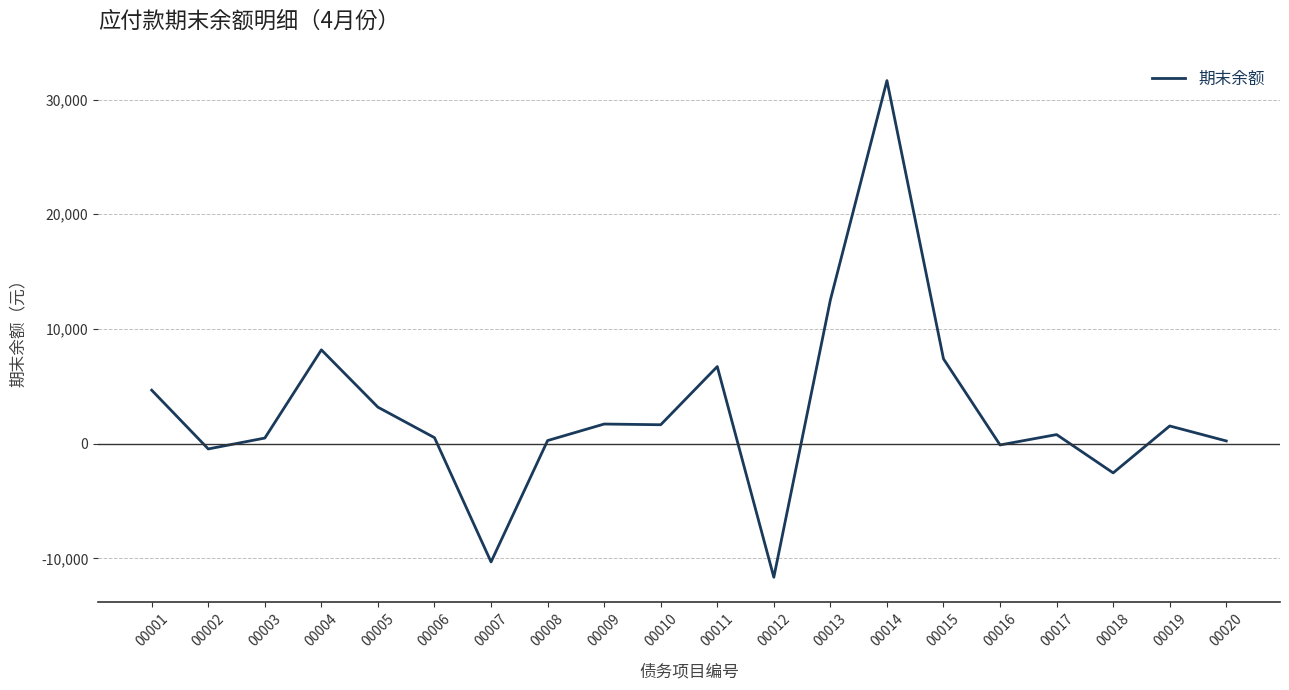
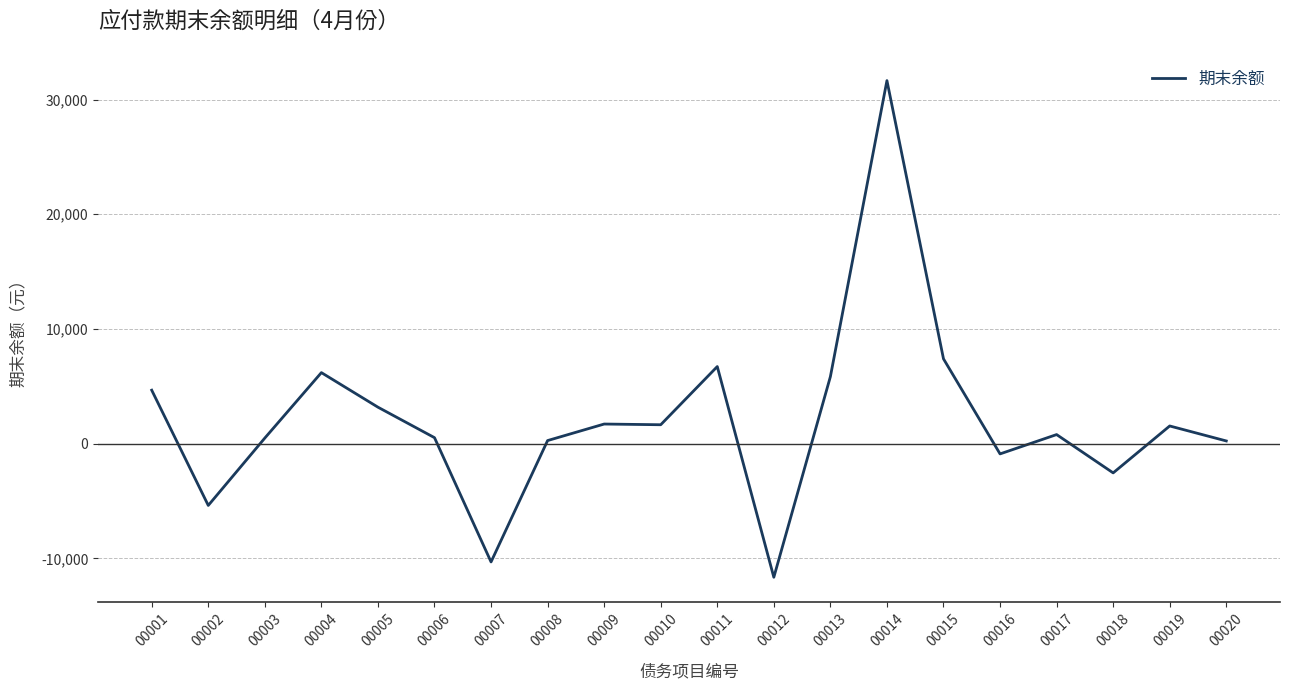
  {
    "00001": "4,700",
-   "00002": "-500",
+   "00002": "-5,400",
    "00003": "500",
-   "00004": "8,200",
+   "00004": "6,200",
    "00005": "3,200",
    "00006": "500",
    "00007": "-10,300",
    "00008": "300",
    "00009": "1,700",
    "00010": "1,700",
    "00011": "6,700",
    "00012": "-11,600",
-   "00013": "12,500",
+   "00013": "5,800",
    "00014": "31,700",
    "00015": "7,400",
-   "00016": "-100",
+   "00016": "-900",
    "00017": "800",
    "00018": "-2,500",
    "00019": "1,600",
    "00020": "200"
  }
